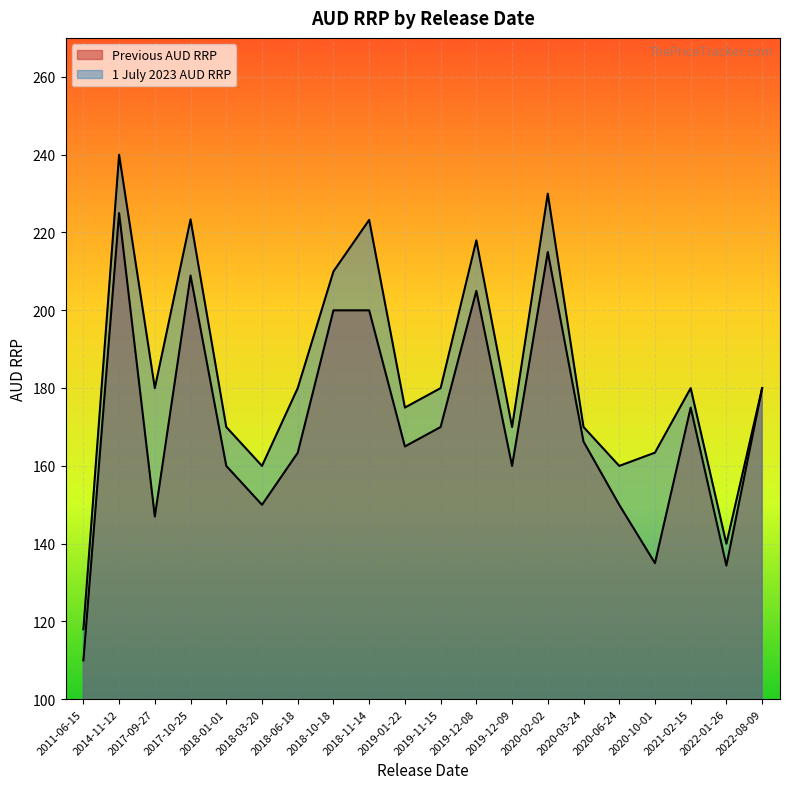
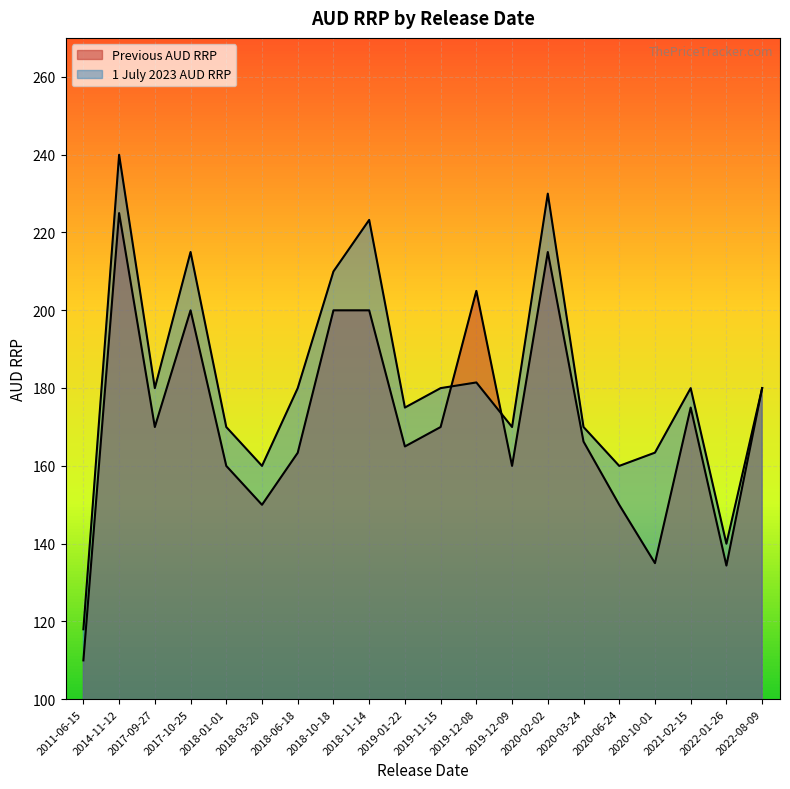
  {
    "Previous AUD RRP": {
      "2011-06-15": 110,
      "2014-11-12": 225,
-     "2017-09-27": 147,
-     "2017-10-25": 209,
+     "2017-09-27": 170,
+     "2017-10-25": 200,
      "2018-01-01": 160,
      "2018-03-20": 150,
      "2018-06-18": 163,
      "2018-10-18": 200,
      "2018-11-14": 200,
      "2019-01-22": 165,
      "2019-11-15": 170,
      "2019-12-08": 205,
      "2019-12-09": 160,
      "2020-02-02": 215,
      "2020-03-24": 166,
      "2020-06-24": 150,
      "2020-10-01": 135,
      "2021-02-15": 175,
      "2022-01-26": 134
    },
    "1 July 2023 AUD RRP": {
      "2011-06-15": 118,
      "2014-11-12": 240,
      "2017-09-27": 180,
-     "2017-10-25": 223,
+     "2017-10-25": 215,
      "2018-01-01": 170,
      "2018-03-20": 160,
      "2018-06-18": 180,
      "2018-10-18": 210,
      "2018-11-14": 223,
      "2019-01-22": 175,
      "2019-11-15": 180,
-     "2019-12-08": 218,
+     "2019-12-08": 181,
      "2019-12-09": 170,
      "2020-02-02": 230,
      "2020-03-24": 170,
      "2020-06-24": 160,
      "2020-10-01": 163,
      "2021-02-15": 180,
      "2022-01-26": 140
    }
  }
